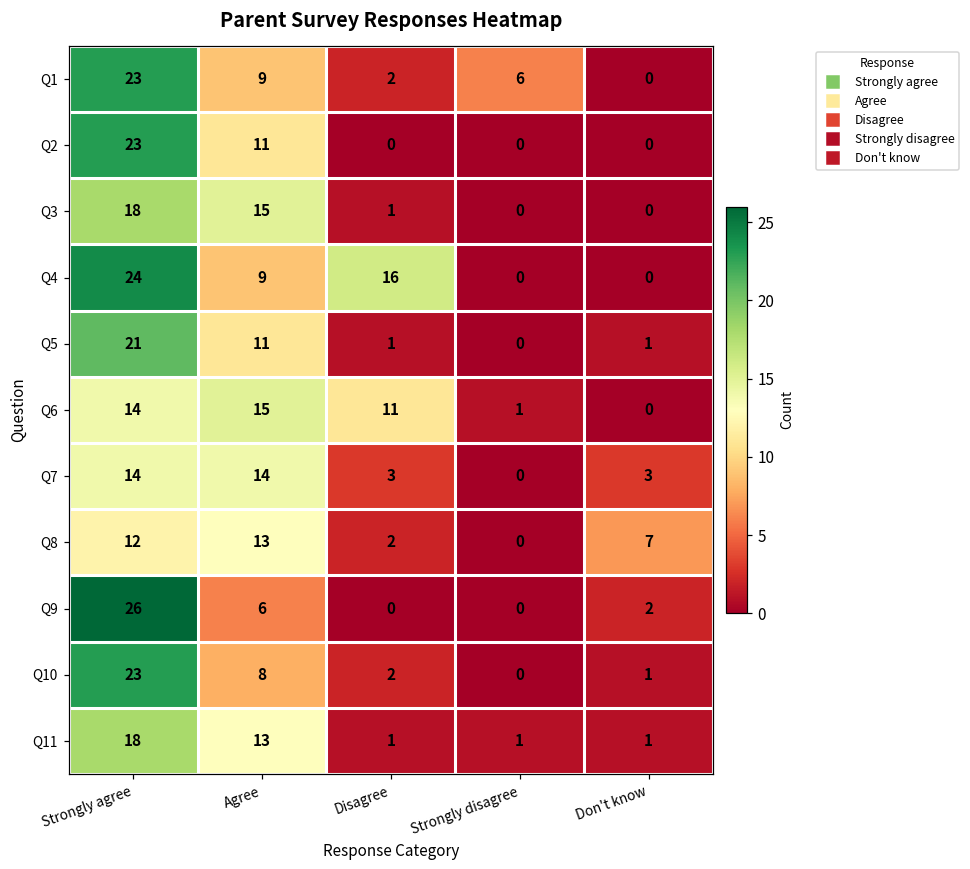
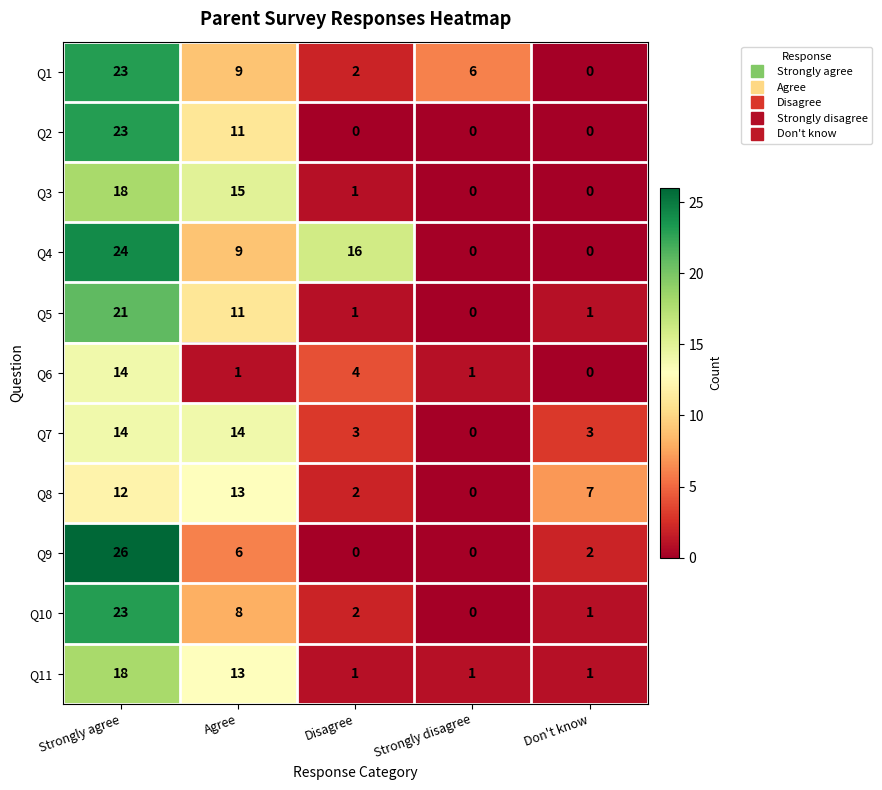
  {
    "Q1": {
      "Strongly agree": 23,
      "Agree": 9,
      "Disagree": 2,
      "Strongly disagree": 6,
      "Don't know": 0
    },
    "Q2": {
      "Strongly agree": 23,
      "Agree": 11,
      "Disagree": 0,
      "Strongly disagree": 0,
      "Don't know": 0
    },
    "Q3": {
      "Strongly agree": 18,
      "Agree": 15,
      "Disagree": 1,
      "Strongly disagree": 0,
      "Don't know": 0
    },
    "Q4": {
      "Strongly agree": 24,
      "Agree": 9,
      "Disagree": 16,
      "Strongly disagree": 0,
      "Don't know": 0
    },
    "Q5": {
      "Strongly agree": 21,
      "Agree": 11,
      "Disagree": 1,
      "Strongly disagree": 0,
      "Don't know": 1
    },
    "Q6": {
      "Strongly agree": 14,
-     "Agree": 15,
-     "Disagree": 11,
+     "Agree": 1,
+     "Disagree": 4,
      "Strongly disagree": 1,
      "Don't know": 0
    },
    "Q7": {
      "Strongly agree": 14,
      "Agree": 14,
      "Disagree": 3,
      "Strongly disagree": 0,
      "Don't know": 3
    },
    "Q8": {
      "Strongly agree": 12,
      "Agree": 13,
      "Disagree": 2,
      "Strongly disagree": 0,
      "Don't know": 7
    },
    "Q9": {
      "Strongly agree": 26,
      "Agree": 6,
      "Disagree": 0,
      "Strongly disagree": 0,
      "Don't know": 2
    },
    "Q10": {
      "Strongly agree": 23,
      "Agree": 8,
      "Disagree": 2,
      "Strongly disagree": 0,
      "Don't know": 1
    },
    "Q11": {
      "Strongly agree": 18,
      "Agree": 13,
      "Disagree": 1,
      "Strongly disagree": 1,
      "Don't know": 1
    }
  }
